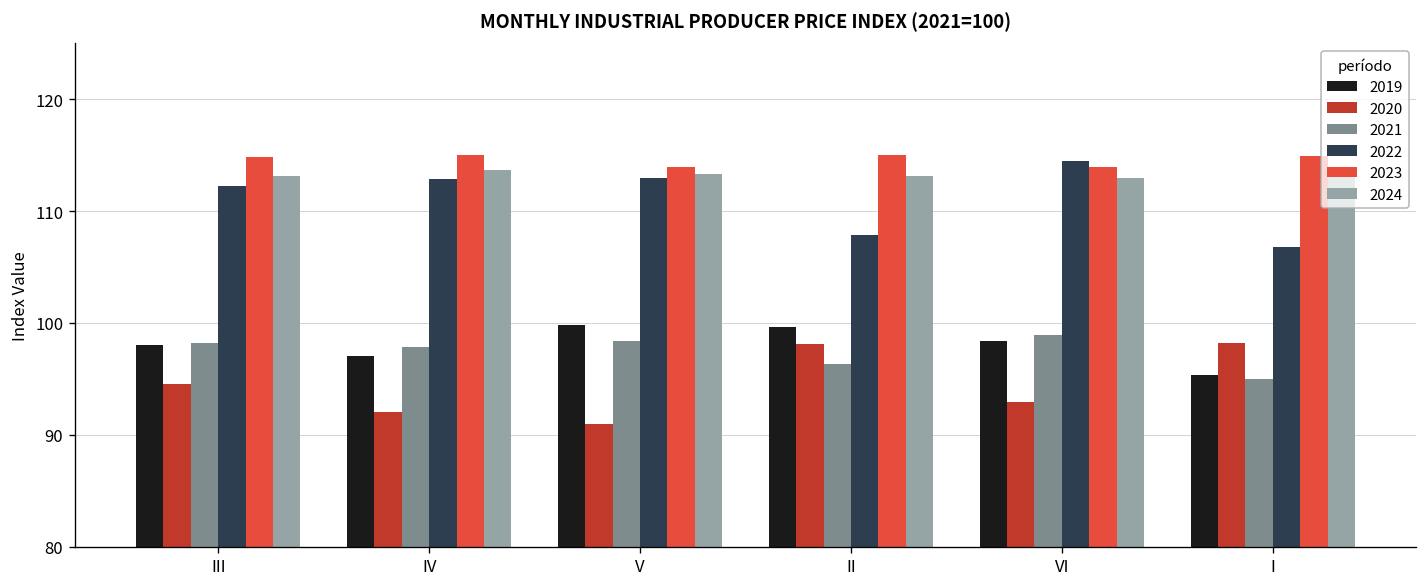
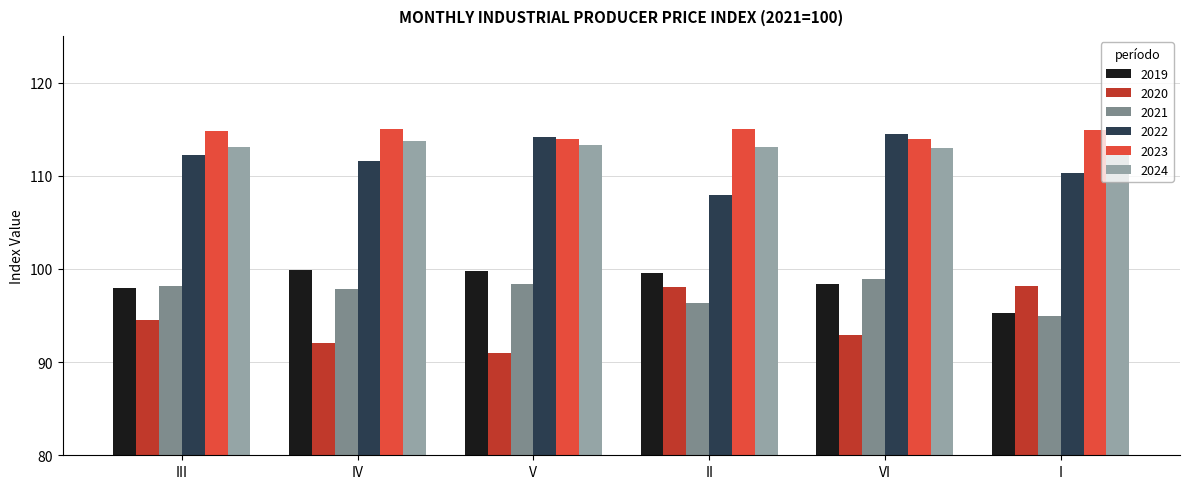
  {
    "2019": {
      "III": 98,
-     "IV": 97,
+     "IV": 100,
      "V": 100,
      "II": 100,
      "VI": 98,
      "I": 95
    },
    "2022": {
      "III": 112,
-     "IV": 113,
-     "V": 113,
+     "IV": 112,
+     "V": 114,
      "II": 108,
      "VI": 115,
-     "I": 107
+     "I": 110
    }
  }
